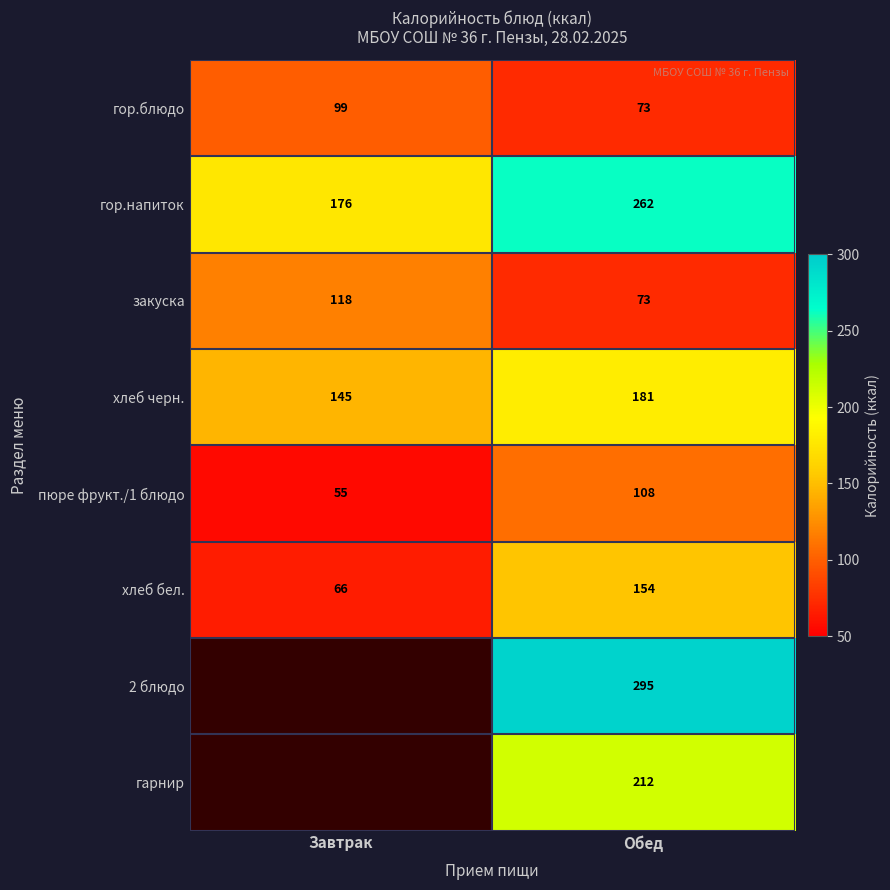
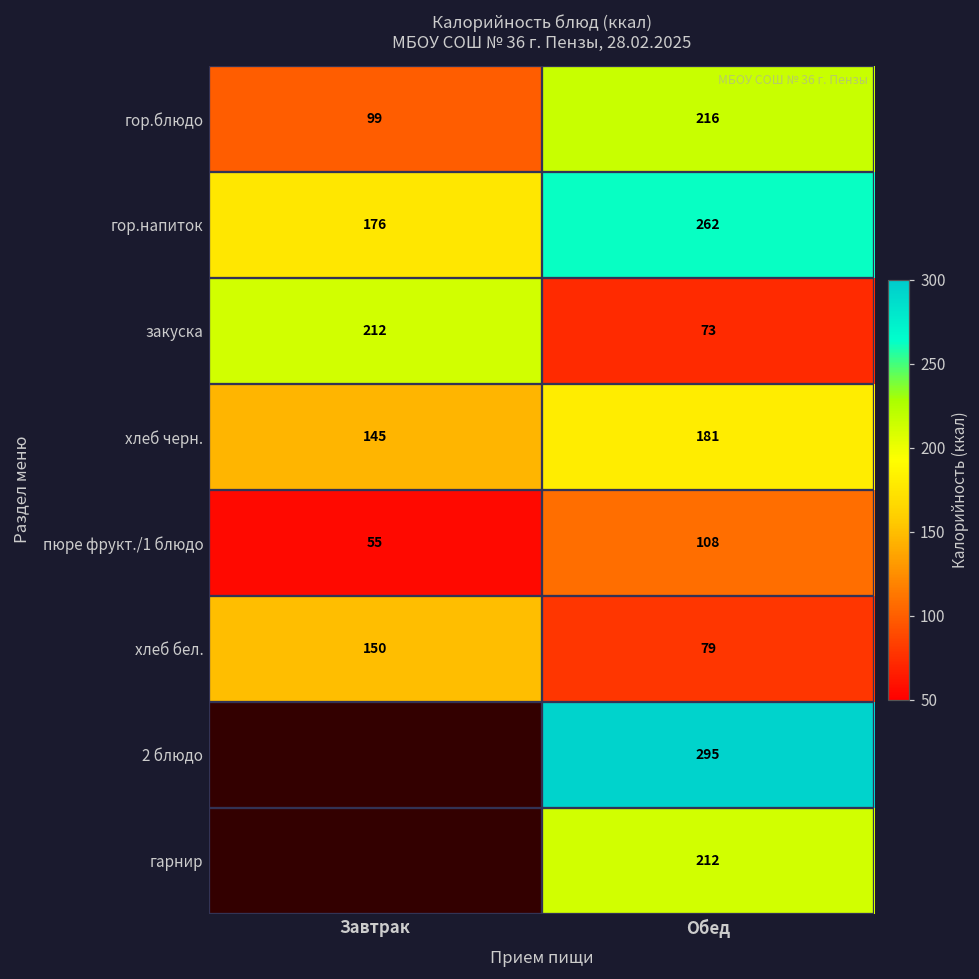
  {
    "гор.блюдо": {
      "Завтрак": 99,
-     "Обед": 73
+     "Обед": 216
    },
    "гор.напиток": {
      "Завтрак": 176,
      "Обед": 262
    },
    "закуска": {
-     "Завтрак": 118,
+     "Завтрак": 212,
      "Обед": 73
    },
    "хлеб черн.": {
      "Завтрак": 145,
      "Обед": 181
    },
    "пюре фрукт./1 блюдо": {
      "Завтрак": 55,
      "Обед": 108
    },
    "хлеб бел.": {
-     "Завтрак": 66,
-     "Обед": 154
+     "Завтрак": 150,
+     "Обед": 79
    },
    "2 блюдо": {
      "Обед": 295
    },
    "гарнир": {
      "Обед": 212
    }
  }
